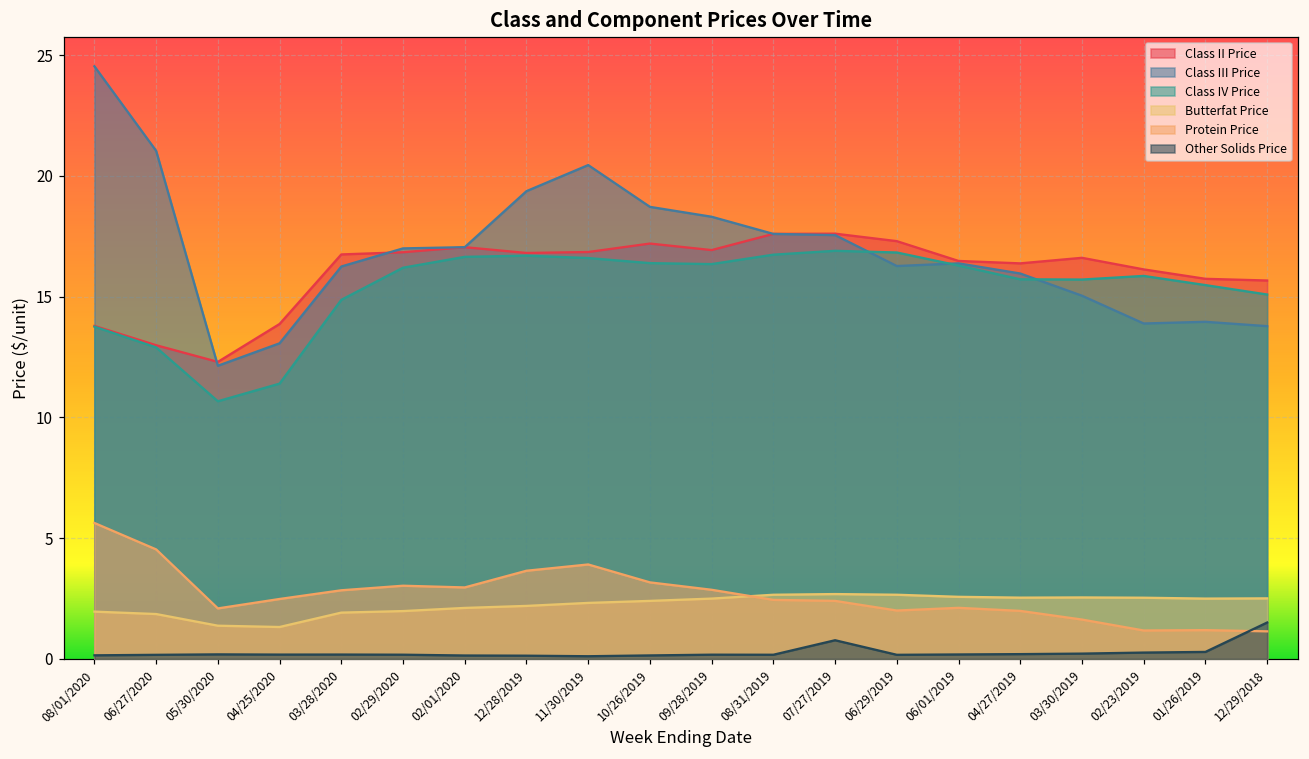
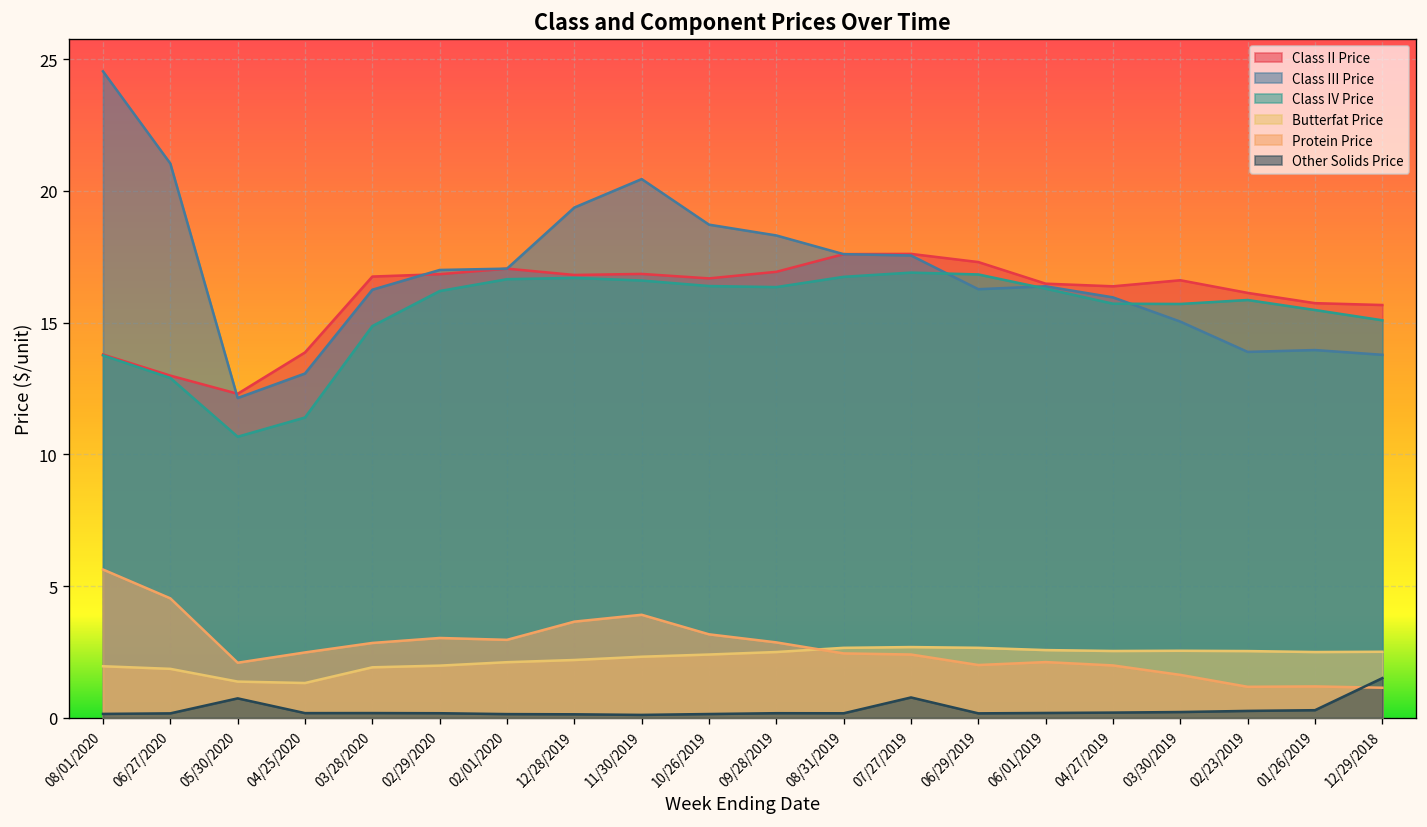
  {
    "Class II Price": {
      "05/30/2020": 12.3,
      "04/25/2020": 13.9,
      "03/28/2020": 16.8,
      "02/29/2020": 16.8,
      "11/30/2019": 16.9,
-     "10/26/2019": 17.2,
+     "10/26/2019": 16.7,
      "09/28/2019": 16.9,
      "06/29/2019": 17.3,
      "04/27/2019": 16.4,
      "03/30/2019": 16.6,
      "02/23/2019": 16.1,
      "01/26/2019": 15.7,
      "12/29/2018": 15.7
    },
    "Other Solids Price": {
      "08/01/2020": 0.1,
      "06/27/2020": 0.2,
-     "05/30/2020": 0.2,
+     "05/30/2020": 0.7,
      "04/25/2020": 0.2,
      "03/28/2020": 0.2,
      "02/29/2020": 0.2,
      "02/01/2020": 0.1,
      "12/28/2019": 0.1,
      "11/30/2019": 0.1,
      "10/26/2019": 0.1,
      "09/28/2019": 0.2,
      "08/31/2019": 0.2,
      "07/27/2019": 0.8,
      "06/29/2019": 0.2,
      "06/01/2019": 0.2,
      "04/27/2019": 0.2,
      "03/30/2019": 0.2,
      "02/23/2019": 0.3,
      "01/26/2019": 0.3,
      "12/29/2018": 1.5
    }
  }
